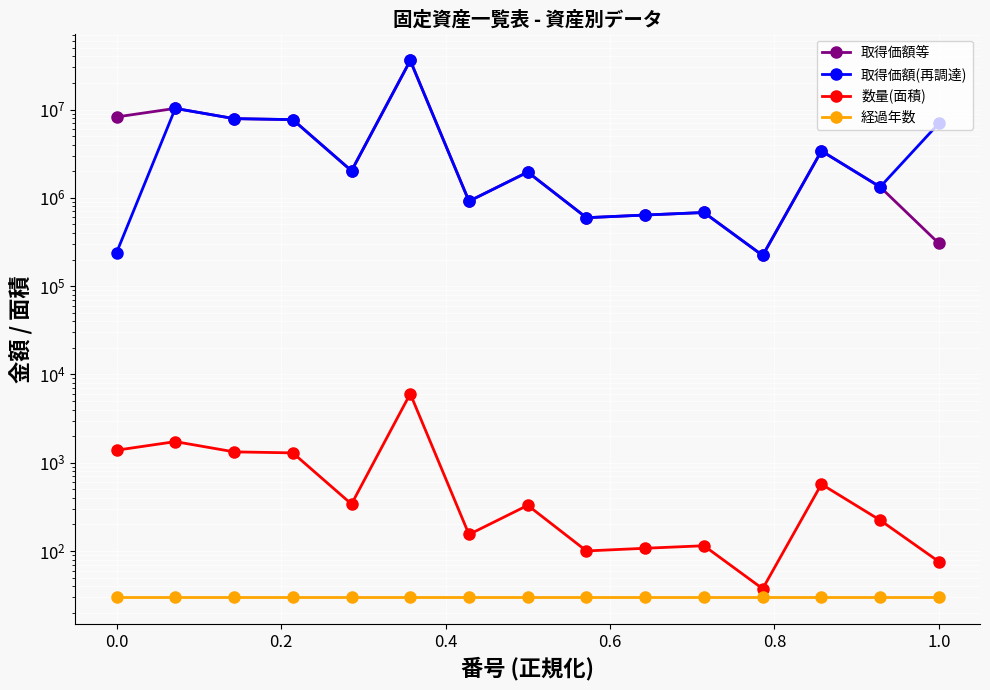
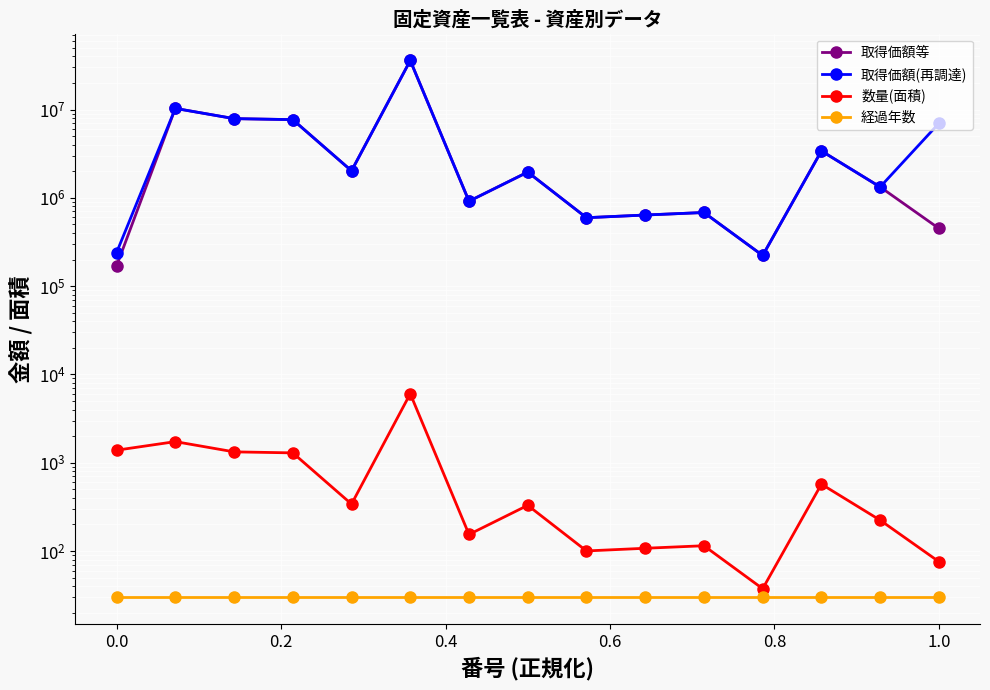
  {
    "取得価額等": {
-     "0.0": 8000000,
-     "1.0": 300000
+     "0.0": 170000,
+     "1.0": 500000
    },
    "取得価額(再調達)": {
      "0.0": 240000
    },
    "数量(面積)": {
      "0.0": 1400,
      "1.0": 80
    },
    "経過年数": {
      "0.0": 30,
      "1.0": 30
    }
  }
